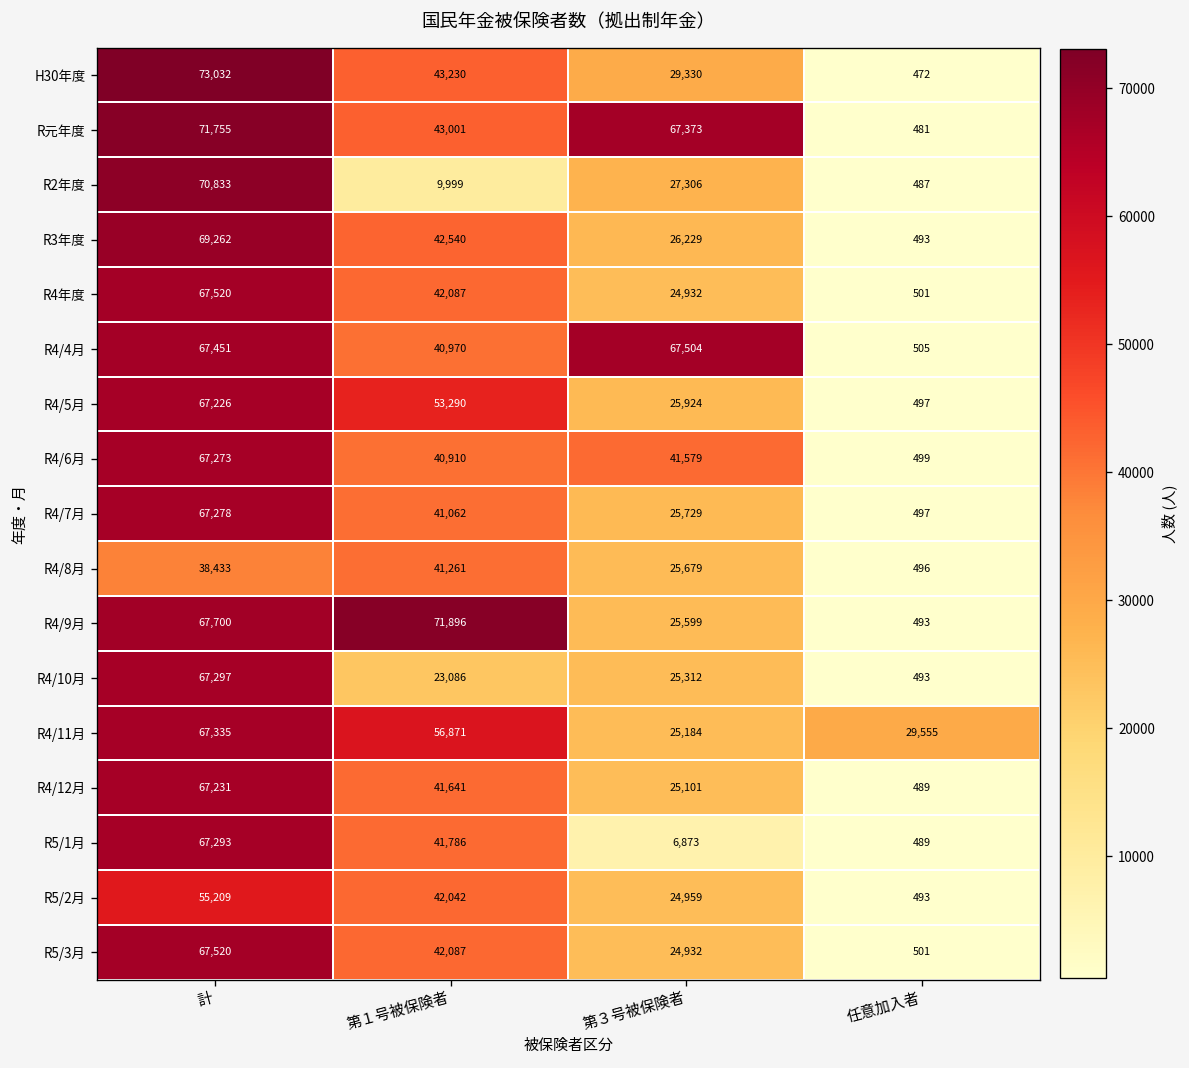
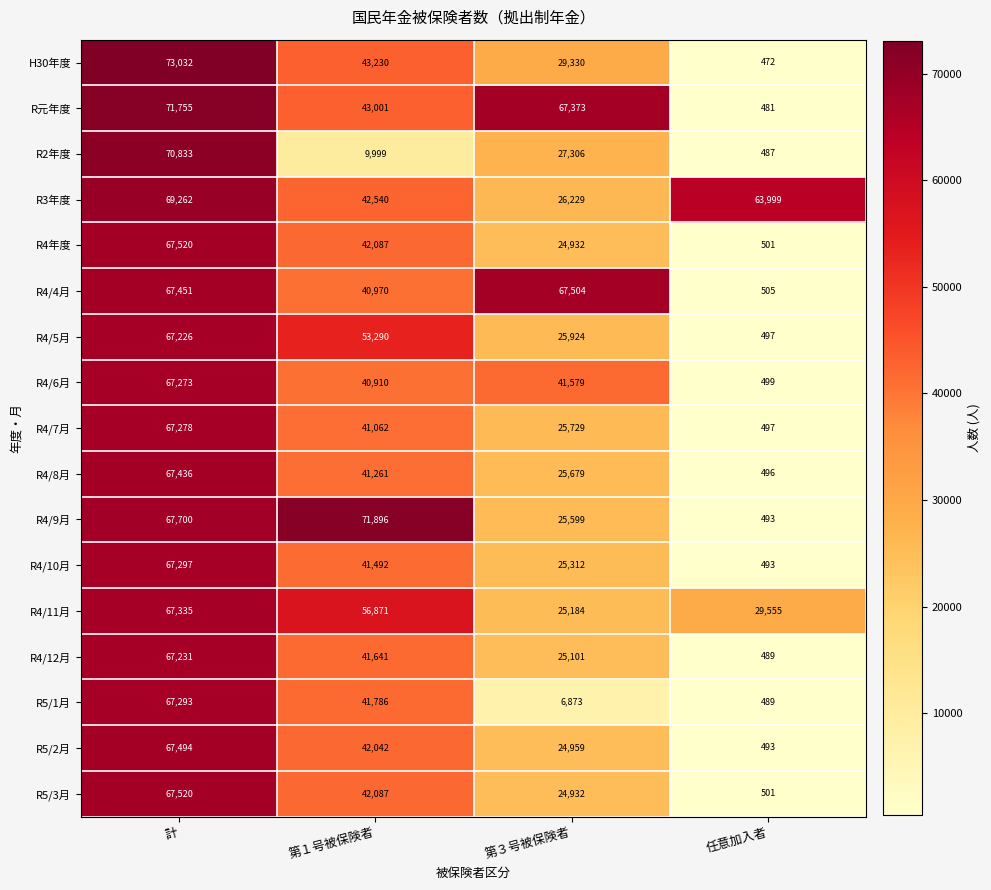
  {
    "H30年度": {
      "計": "73,032",
      "第１号被保険者": "43,230",
      "第３号被保険者": "29,330",
      "任意加入者": "472"
    },
    "R元年度": {
      "計": "71,755",
      "第１号被保険者": "43,001",
      "第３号被保険者": "67,373",
      "任意加入者": "481"
    },
    "R2年度": {
      "計": "70,833",
      "第１号被保険者": "9,999",
      "第３号被保険者": "27,306",
      "任意加入者": "487"
    },
    "R3年度": {
      "計": "69,262",
      "第１号被保険者": "42,540",
      "第３号被保険者": "26,229",
-     "任意加入者": "493"
+     "任意加入者": "63,999"
    },
    "R4年度": {
      "計": "67,520",
      "第１号被保険者": "42,087",
      "第３号被保険者": "24,932",
      "任意加入者": "501"
    },
    "R4/4月": {
      "計": "67,451",
      "第１号被保険者": "40,970",
      "第３号被保険者": "67,504",
      "任意加入者": "505"
    },
    "R4/5月": {
      "計": "67,226",
      "第１号被保険者": "53,290",
      "第３号被保険者": "25,924",
      "任意加入者": "497"
    },
    "R4/6月": {
      "計": "67,273",
      "第１号被保険者": "40,910",
      "第３号被保険者": "41,579",
      "任意加入者": "499"
    },
    "R4/7月": {
      "計": "67,278",
      "第１号被保険者": "41,062",
      "第３号被保険者": "25,729",
      "任意加入者": "497"
    },
    "R4/8月": {
-     "計": "38,433",
+     "計": "67,436",
      "第１号被保険者": "41,261",
      "第３号被保険者": "25,679",
      "任意加入者": "496"
    },
    "R4/9月": {
      "計": "67,700",
      "第１号被保険者": "71,896",
      "第３号被保険者": "25,599",
      "任意加入者": "493"
    },
    "R4/10月": {
      "計": "67,297",
-     "第１号被保険者": "23,086",
+     "第１号被保険者": "41,492",
      "第３号被保険者": "25,312",
      "任意加入者": "493"
    },
    "R4/11月": {
      "計": "67,335",
      "第１号被保険者": "56,871",
      "第３号被保険者": "25,184",
      "任意加入者": "29,555"
    },
    "R4/12月": {
      "計": "67,231",
      "第１号被保険者": "41,641",
      "第３号被保険者": "25,101",
      "任意加入者": "489"
    },
    "R5/1月": {
      "計": "67,293",
      "第１号被保険者": "41,786",
      "第３号被保険者": "6,873",
      "任意加入者": "489"
    },
    "R5/2月": {
-     "計": "55,209",
+     "計": "67,494",
      "第１号被保険者": "42,042",
      "第３号被保険者": "24,959",
      "任意加入者": "493"
    },
    "R5/3月": {
      "計": "67,520",
      "第１号被保険者": "42,087",
      "第３号被保険者": "24,932",
      "任意加入者": "501"
    }
  }
